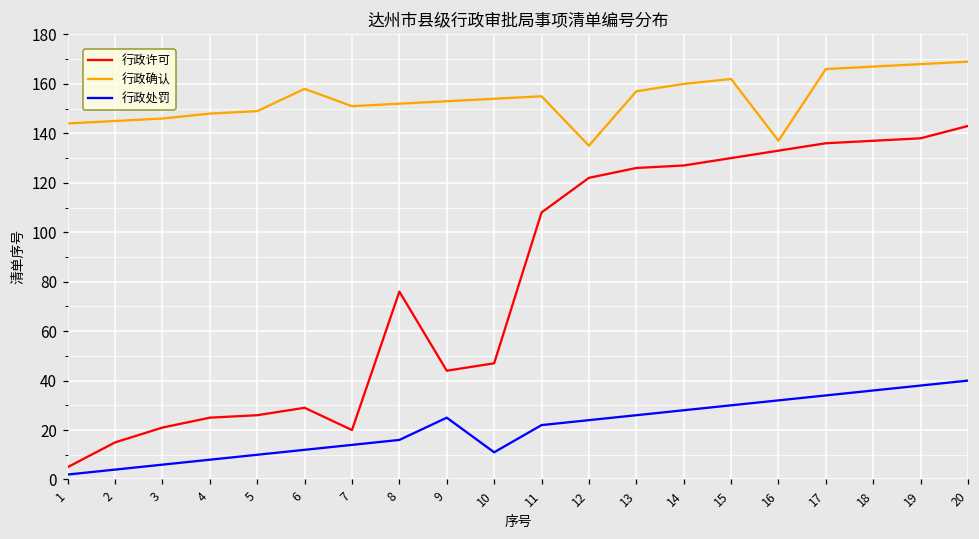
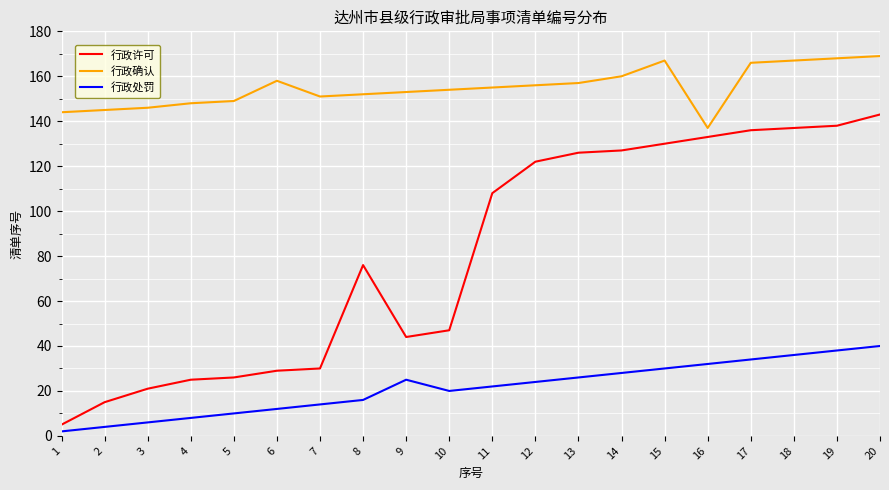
  {
    "行政许可": {
      "1": 5,
      "2": 15,
      "3": 21,
      "4": 25,
      "5": 26,
      "6": 29,
-     "7": 20,
+     "7": 30,
      "8": 76,
      "9": 44,
      "10": 47,
      "11": 108,
      "12": 122,
      "13": 126,
      "14": 127,
      "15": 130,
      "16": 133,
      "17": 136,
      "18": 137,
      "19": 138,
      "20": 143
    },
    "行政确认": {
      "1": 144,
      "2": 145,
      "3": 146,
      "4": 148,
      "5": 149,
      "6": 158,
      "7": 151,
      "8": 152,
      "9": 153,
      "10": 154,
      "11": 155,
-     "12": 135,
+     "12": 156,
      "13": 157,
      "14": 160,
-     "15": 162,
+     "15": 167,
      "16": 137,
      "17": 166,
      "18": 167,
      "19": 168,
      "20": 169
    },
    "行政处罚": {
      "1": 2,
      "2": 4,
      "3": 6,
      "4": 8,
      "5": 10,
      "6": 12,
      "7": 14,
      "8": 16,
      "9": 25,
-     "10": 11,
+     "10": 20,
      "11": 22,
      "12": 24,
      "13": 26,
      "14": 28,
      "15": 30,
      "16": 32,
      "17": 34,
      "18": 36,
      "19": 38,
      "20": 40
    }
  }
